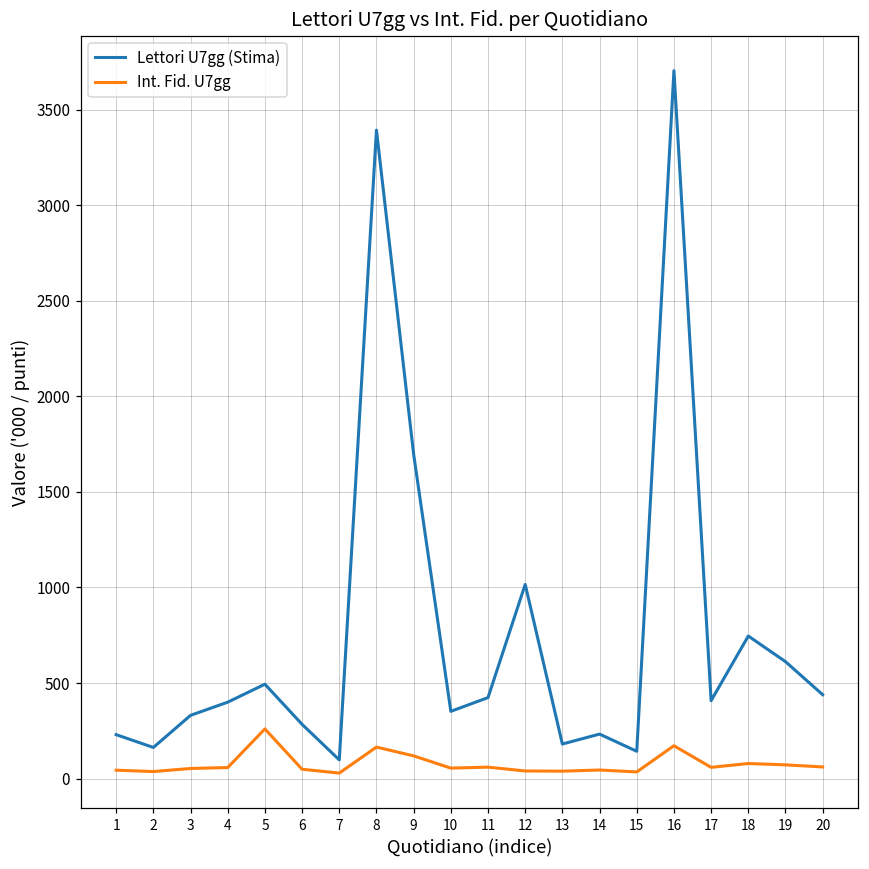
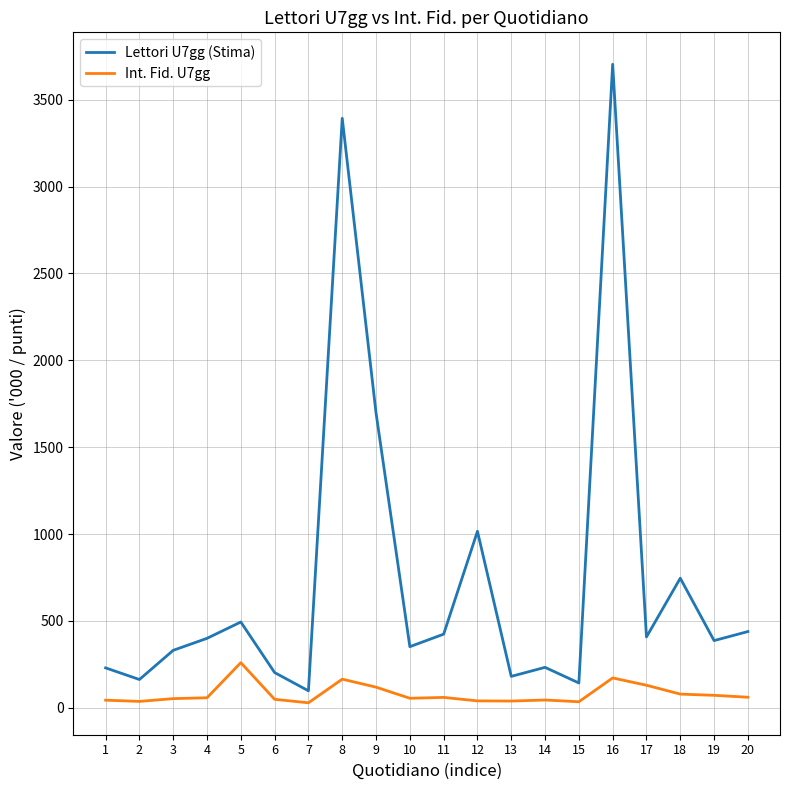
  {
    "Lettori U7gg (Stima)": {
      "1": 230,
      "2": 160,
      "3": 330,
      "4": 400,
      "5": 490,
-     "6": 280,
+     "6": 200,
      "7": 100,
      "8": 3390,
      "9": 1700,
      "10": 350,
      "11": 420,
      "12": 1020,
      "13": 180,
      "14": 230,
      "15": 140,
      "16": 3700,
      "17": 410,
      "18": 750,
-     "19": 610,
+     "19": 390,
      "20": 440
    },
    "Int. Fid. U7gg": {
      "1": 40,
      "2": 40,
      "3": 50,
      "4": 60,
      "5": 260,
      "6": 50,
      "7": 30,
      "8": 170,
      "9": 120,
      "10": 60,
      "11": 60,
      "12": 40,
      "13": 40,
      "14": 50,
      "15": 40,
      "16": 170,
-     "17": 60,
+     "17": 130,
      "18": 80,
      "19": 70,
      "20": 60
    }
  }
